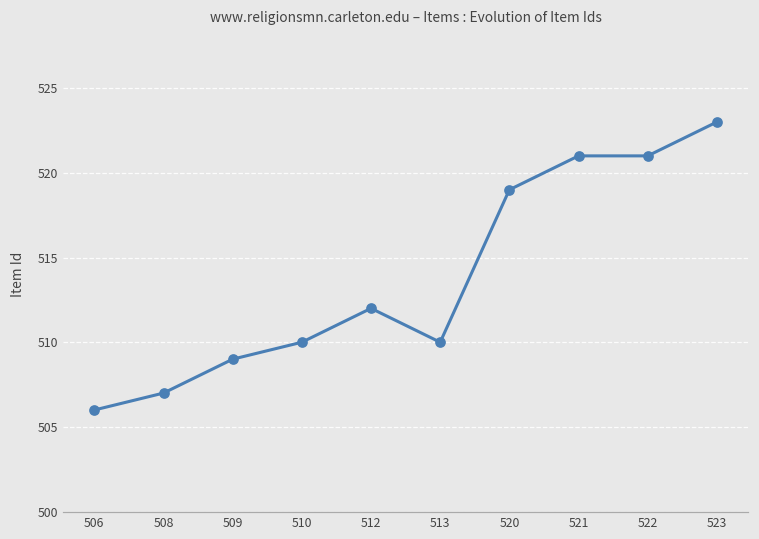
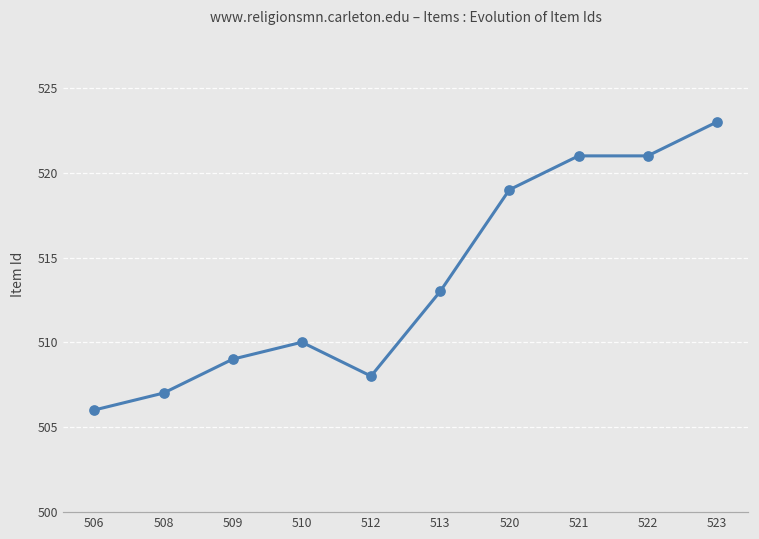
  {
    "506": 506,
    "508": 507,
    "509": 509,
    "510": 510,
-   "512": 512,
-   "513": 510,
+   "512": 508,
+   "513": 513,
    "520": 519,
    "521": 521,
    "522": 521,
    "523": 523
  }
